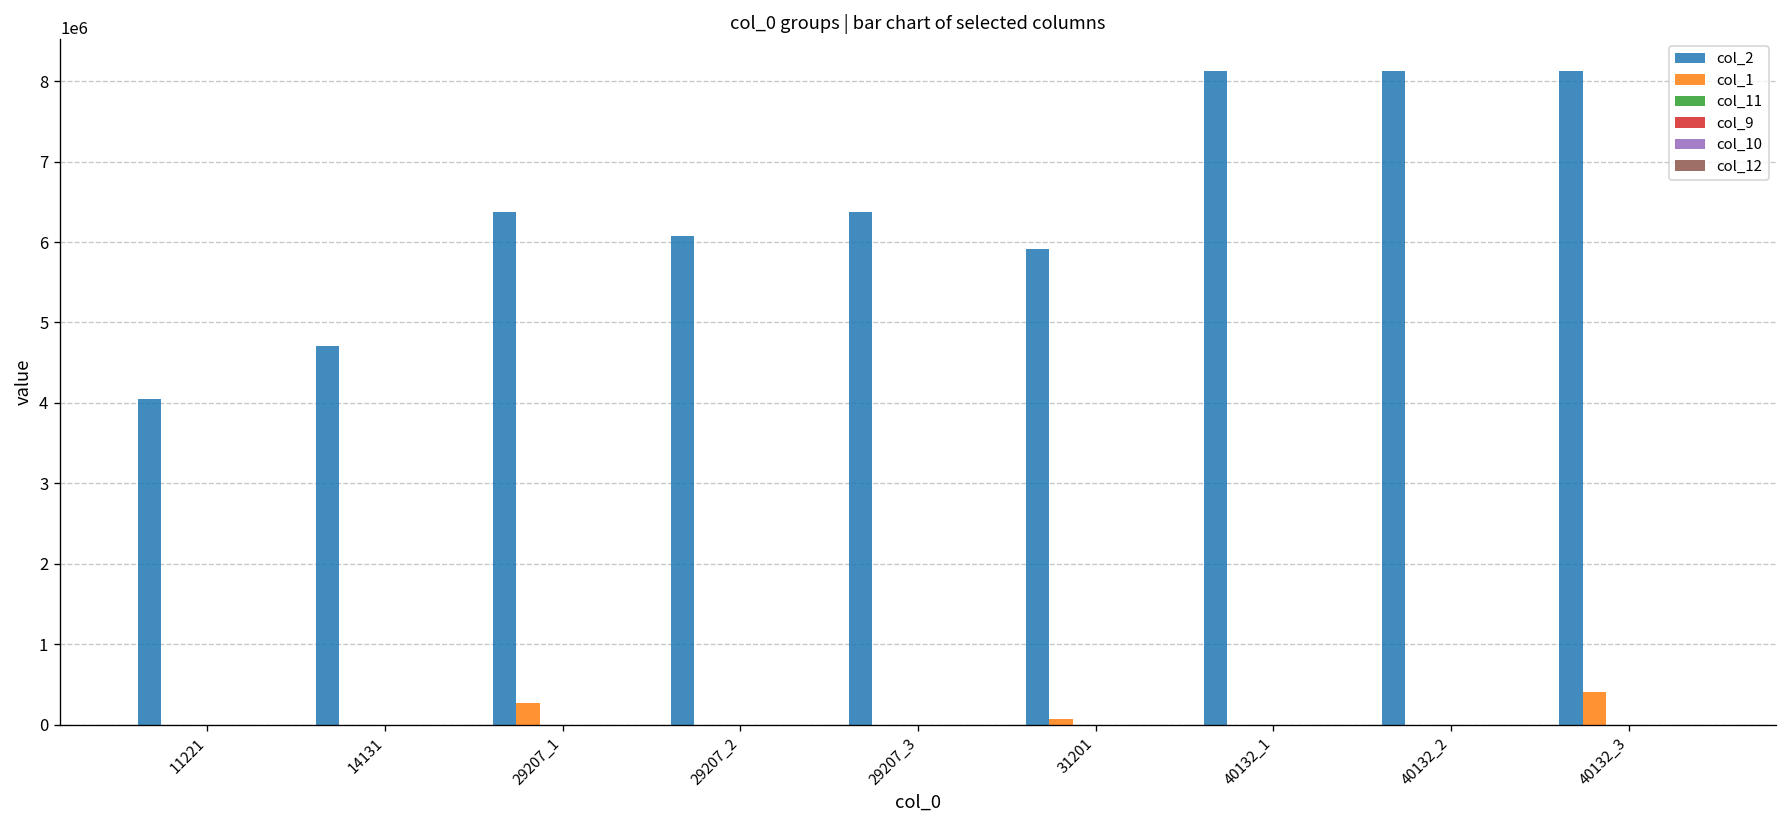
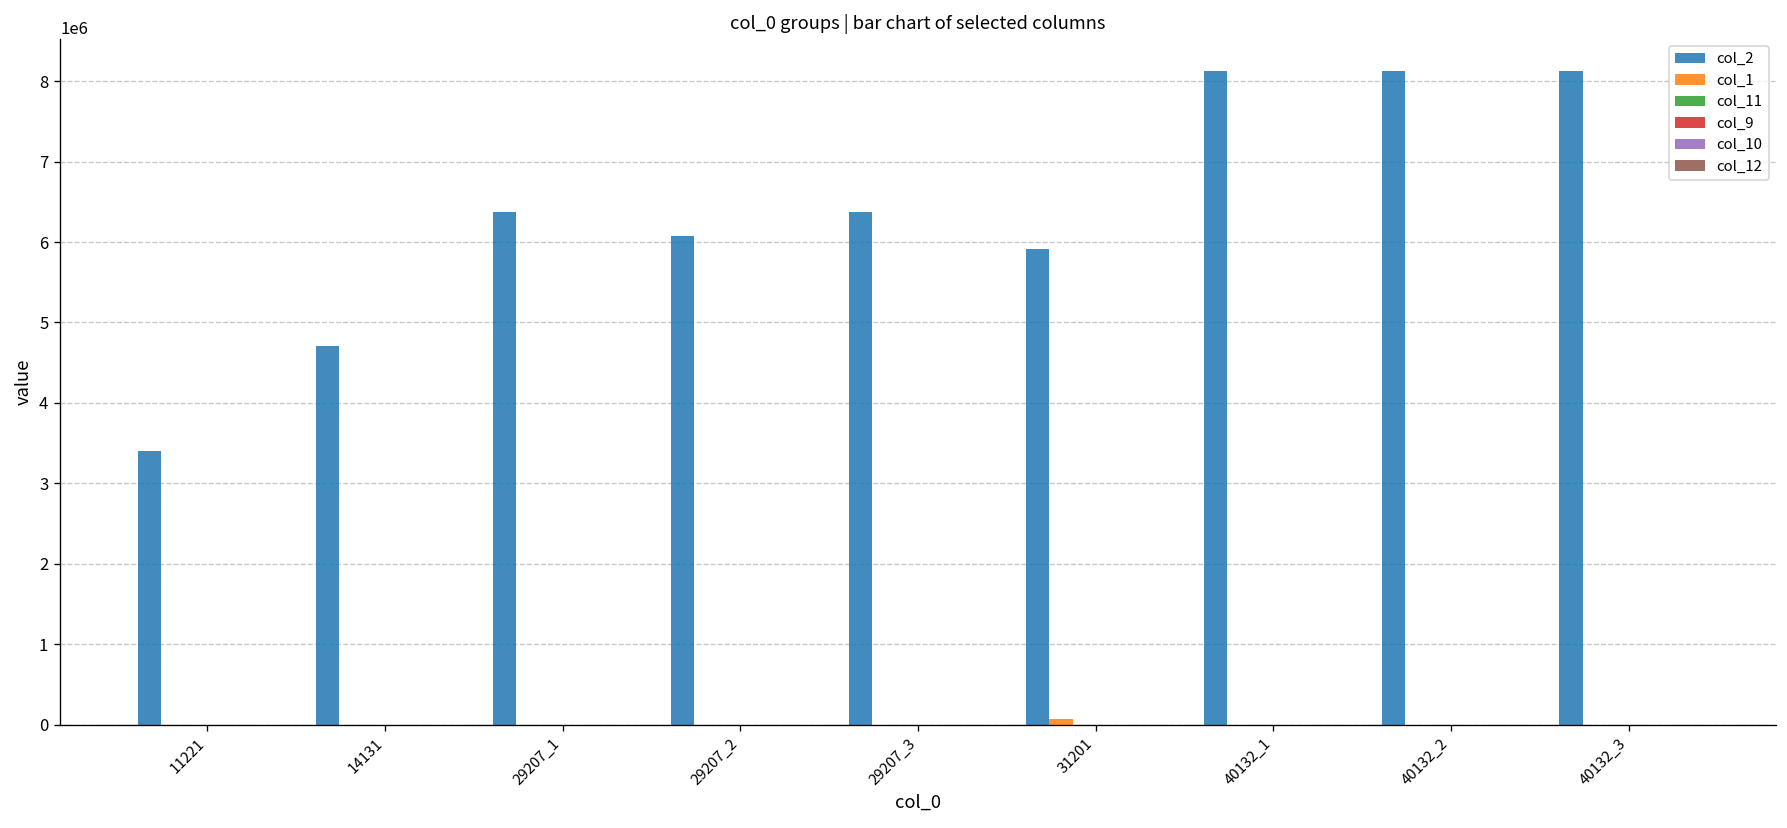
  {
    "col_2": {
-     "11221": 4000000,
+     "11221": 3400000,
      "14131": 4700000,
      "29207_1": 6400000,
      "29207_2": 6100000,
      "29207_3": 6400000,
      "31201": 5900000,
      "40132_1": 8100000,
      "40132_2": 8100000,
      "40132_3": 8100000
    },
    "col_1": {
-     "29207_1": 300000,
+     "29207_1": 0,
      "31201": 100000,
-     "40132_3": 400000
+     "40132_3": 0
    },
    "col_11": {
      "11221": 0,
      "14131": 0,
      "29207_1": 0,
      "29207_2": 0,
      "29207_3": 0,
      "31201": 0
    },
    "col_9": {
      "11221": 0,
      "14131": 0,
      "29207_1": 0,
      "29207_2": 0,
      "29207_3": 0,
      "31201": 0,
      "40132_1": 0,
      "40132_2": 0,
      "40132_3": 0
    },
    "col_10": {
      "11221": 0,
      "14131": 0,
      "29207_1": 0,
      "29207_2": 0,
      "29207_3": 0,
      "31201": 0,
      "40132_1": 0,
      "40132_2": 0,
      "40132_3": 0
    },
    "col_12": {
      "11221": 0,
      "14131": 0,
      "29207_1": 0,
      "29207_2": 0,
      "29207_3": 0,
      "31201": 0
    }
  }
